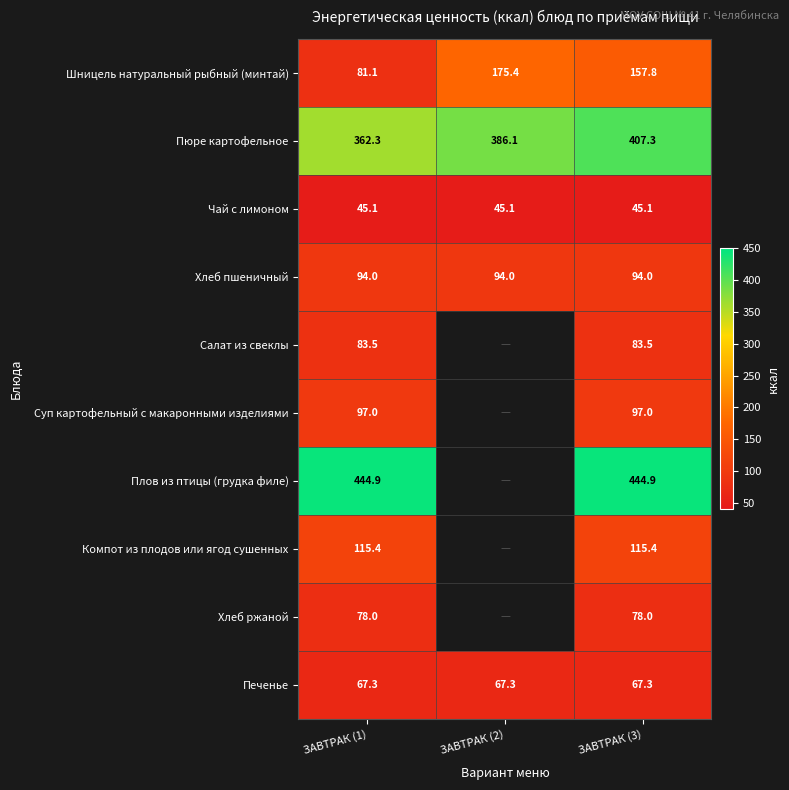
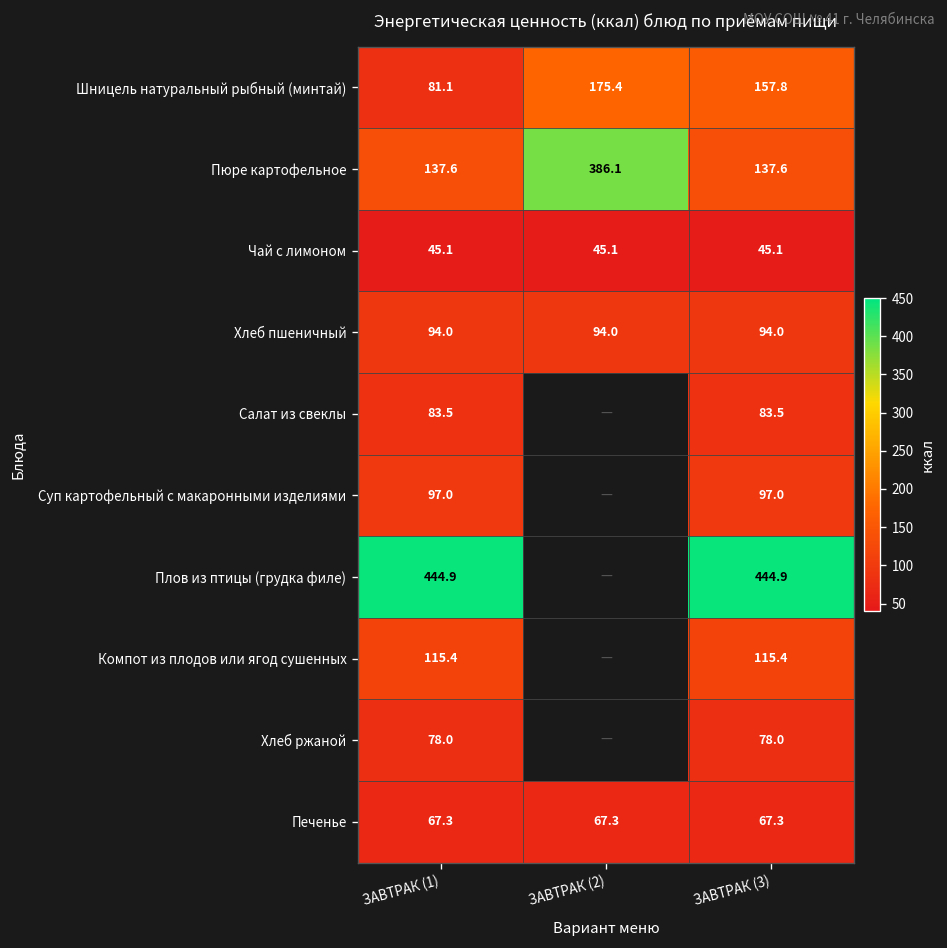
  {
    "Шницель натуральный рыбный (минтай)": {
      "ЗАВТРАК (1)": 81.1,
      "ЗАВТРАК (2)": 175.4,
      "ЗАВТРАК (3)": 157.8
    },
    "Пюре картофельное": {
-     "ЗАВТРАК (1)": 362.3,
+     "ЗАВТРАК (1)": 137.6,
      "ЗАВТРАК (2)": 386.1,
-     "ЗАВТРАК (3)": 407.3
+     "ЗАВТРАК (3)": 137.6
    },
    "Чай с лимоном": {
      "ЗАВТРАК (1)": 45.1,
      "ЗАВТРАК (2)": 45.1,
      "ЗАВТРАК (3)": 45.1
    },
    "Хлеб пшеничный": {
      "ЗАВТРАК (1)": 94.0,
      "ЗАВТРАК (2)": 94.0,
      "ЗАВТРАК (3)": 94.0
    },
    "Салат из свеклы": {
      "ЗАВТРАК (1)": 83.5,
      "ЗАВТРАК (3)": 83.5
    },
    "Суп картофельный с макаронными изделиями": {
      "ЗАВТРАК (1)": 97.0,
      "ЗАВТРАК (3)": 97.0
    },
    "Плов из птицы (грудка филе)": {
      "ЗАВТРАК (1)": 444.9,
      "ЗАВТРАК (3)": 444.9
    },
    "Компот из плодов или ягод сушенных": {
      "ЗАВТРАК (1)": 115.4,
      "ЗАВТРАК (3)": 115.4
    },
    "Хлеб ржаной": {
      "ЗАВТРАК (1)": 78.0,
      "ЗАВТРАК (3)": 78.0
    },
    "Печенье": {
      "ЗАВТРАК (1)": 67.3,
      "ЗАВТРАК (2)": 67.3,
      "ЗАВТРАК (3)": 67.3
    }
  }
